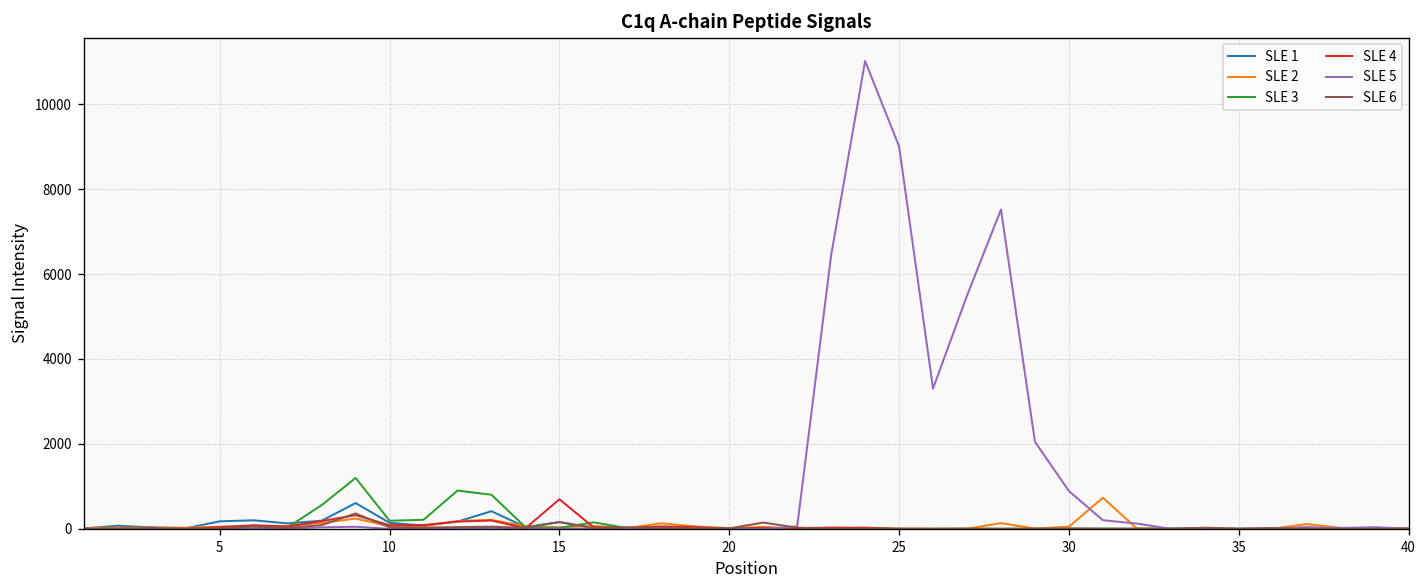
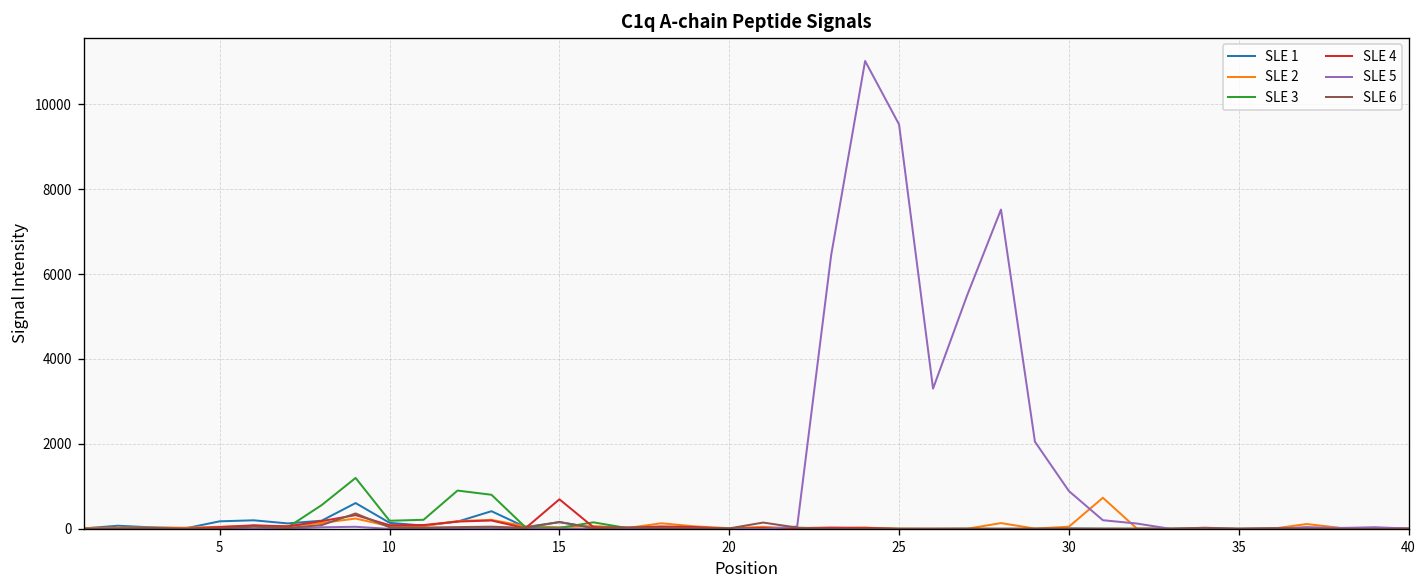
  {
    "SLE 1": {
      "5": 200
    },
    "SLE 4": {
      "15": 700
    },
    "SLE 5": {
-     "25": 9000,
+     "25": 9500,
      "30": 900
    }
  }
